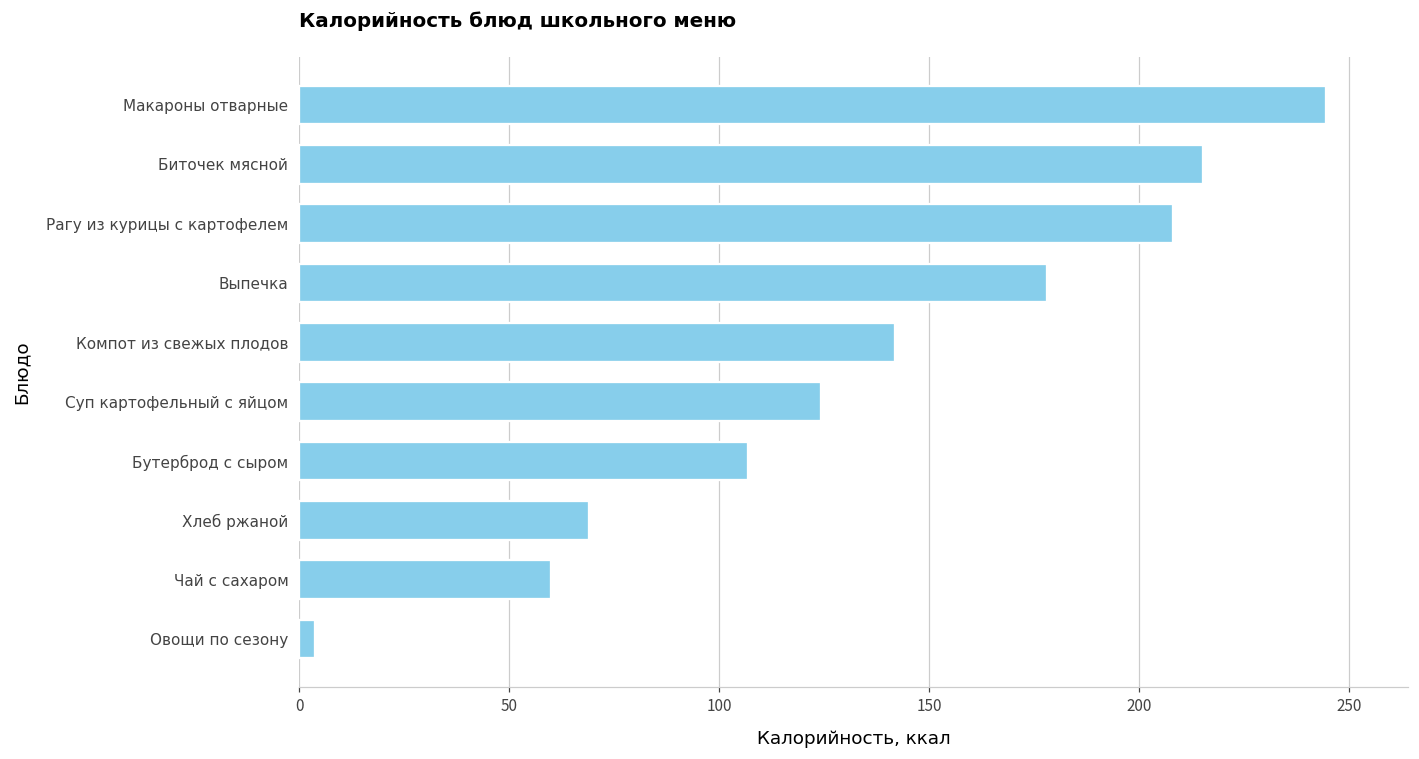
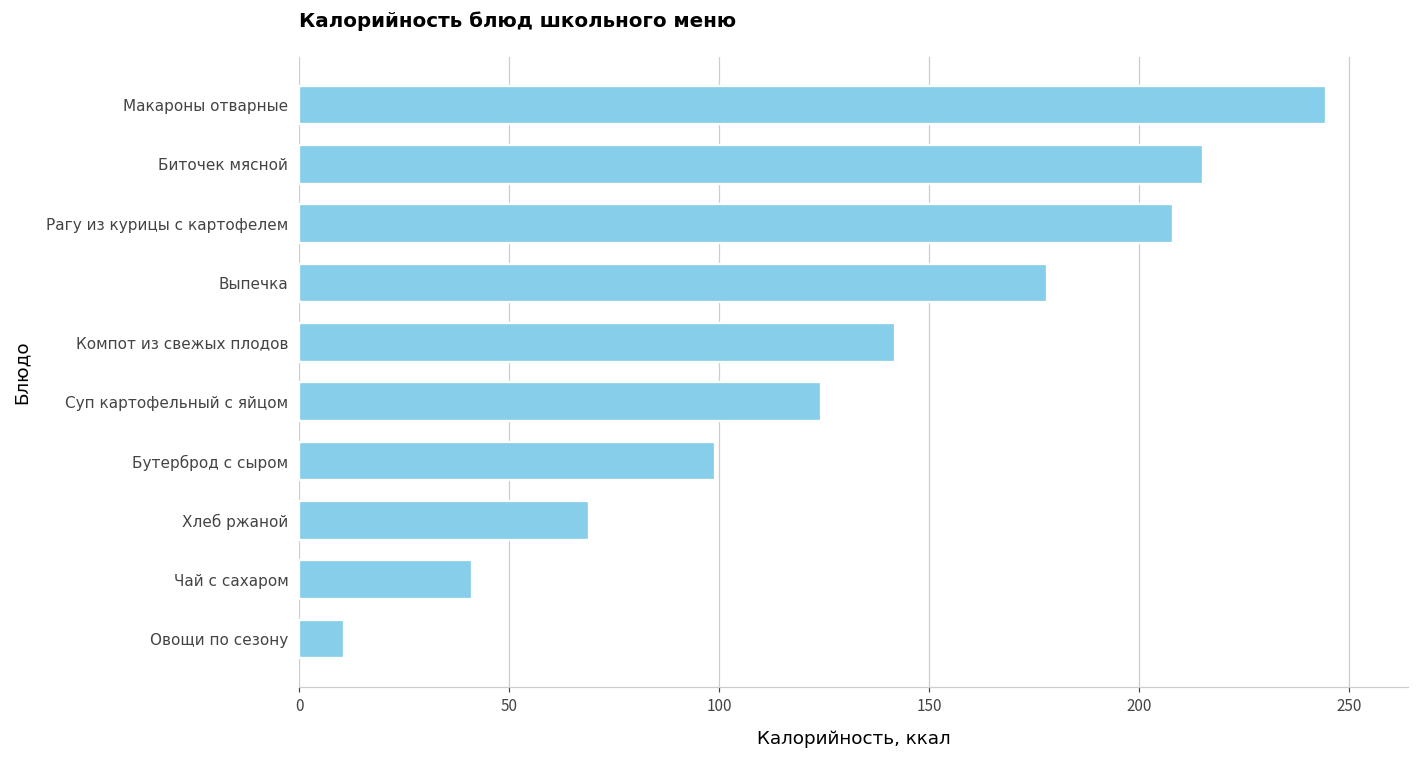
  {
    "Макароны отварные": 245,
    "Биточек мясной": 215,
    "Рагу из курицы с картофелем": 208,
    "Выпечка": 178,
    "Компот из свежых плодов": 142,
    "Суп картофельный с яйцом": 124,
-   "Бутерброд с сыром": 107,
+   "Бутерброд с сыром": 99,
    "Хлеб ржаной": 69,
-   "Чай с сахаром": 60,
-   "Овощи по сезону": 4
+   "Чай с сахаром": 41,
+   "Овощи по сезону": 11
  }
